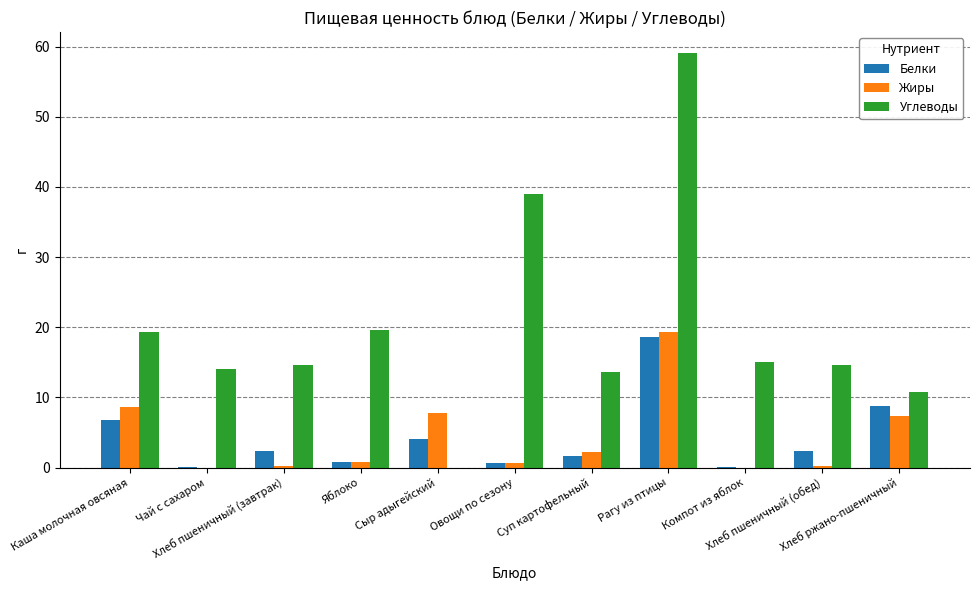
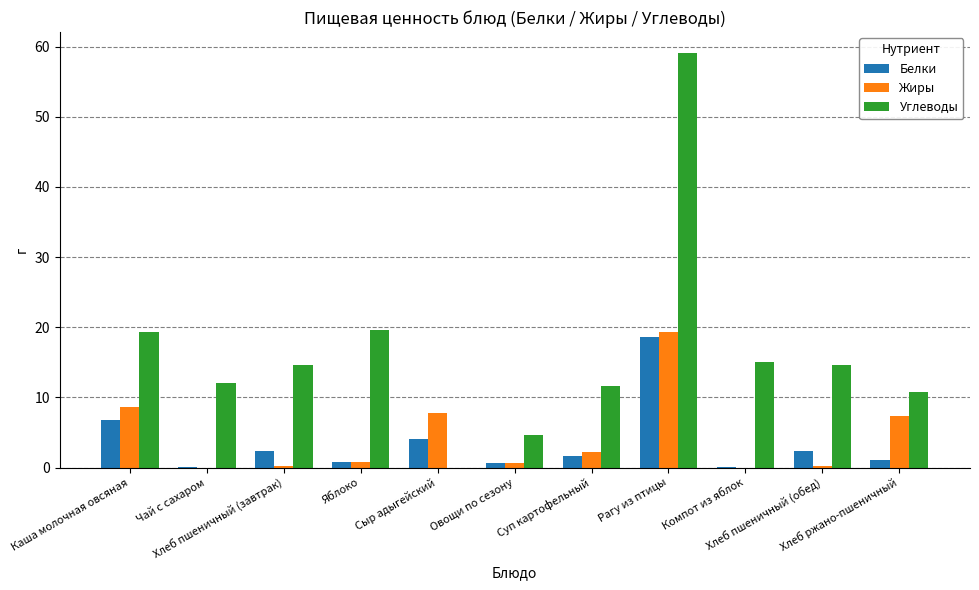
  {
    "Белки": {
      "Каша молочная овсяная": 7,
      "Хлеб пшеничный (завтрак)": 2,
      "Яблоко": 1,
      "Сыр адыгейский": 4,
      "Овощи по сезону": 1,
      "Суп картофельный": 2,
      "Рагу из птицы": 19,
      "Хлеб пшеничный (обед)": 2,
-     "Хлеб ржано-пшеничный": 9
+     "Хлеб ржано-пшеничный": 1
    },
    "Жиры": {
      "Каша молочная овсяная": 9,
      "Чай с сахаром": 0,
      "Яблоко": 1,
      "Сыр адыгейский": 8,
      "Овощи по сезону": 1,
      "Суп картофельный": 2,
      "Рагу из птицы": 19,
      "Компот из яблок": 0,
      "Хлеб ржано-пшеничный": 7
    },
    "Углеводы": {
      "Каша молочная овсяная": 19,
-     "Чай с сахаром": 14,
+     "Чай с сахаром": 12,
      "Хлеб пшеничный (завтрак)": 15,
      "Яблоко": 20,
      "Сыр адыгейский": 0,
-     "Овощи по сезону": 39,
-     "Суп картофельный": 14,
+     "Овощи по сезону": 5,
+     "Суп картофельный": 12,
      "Рагу из птицы": 59,
      "Компот из яблок": 15,
      "Хлеб пшеничный (обед)": 15,
      "Хлеб ржано-пшеничный": 11
    }
  }
